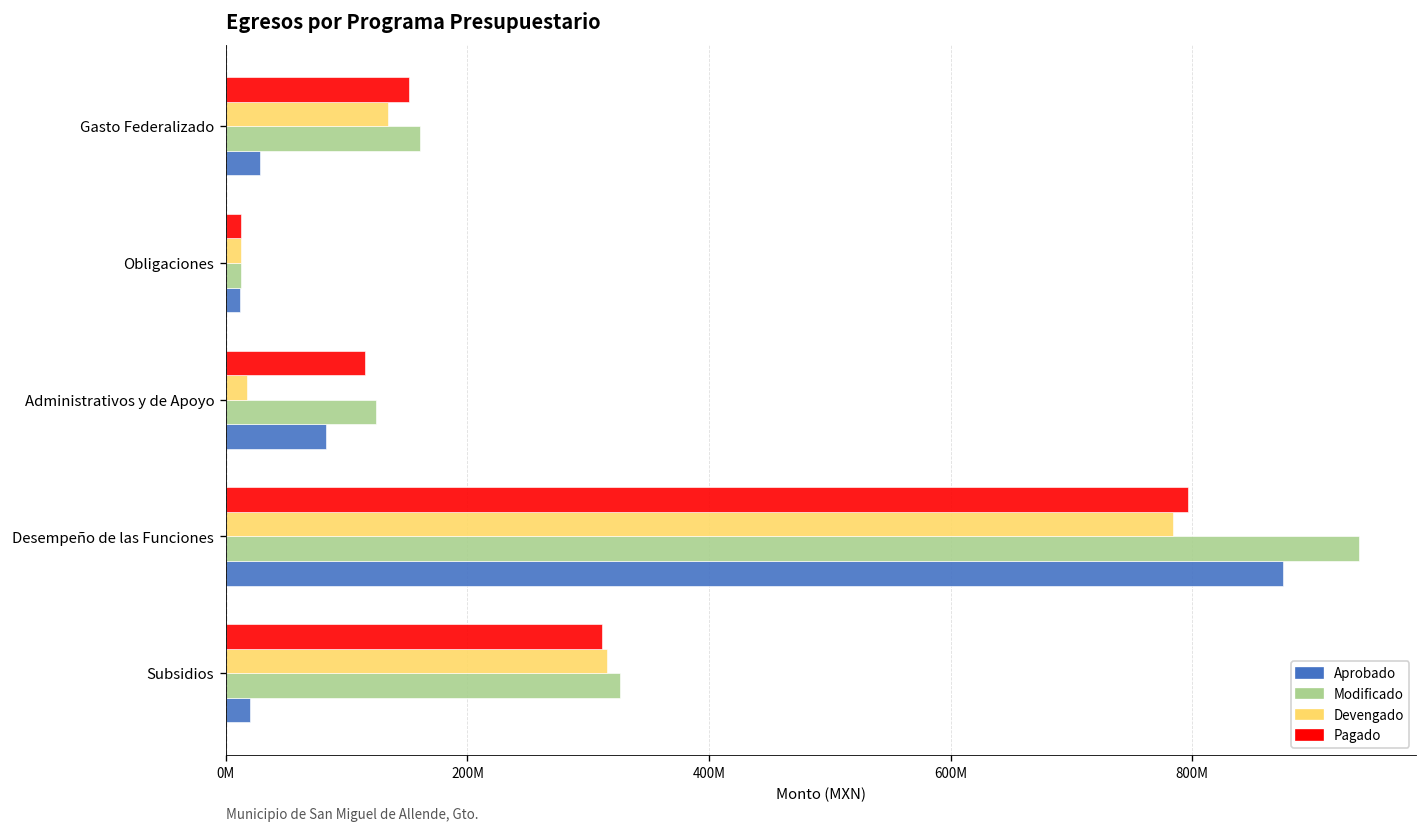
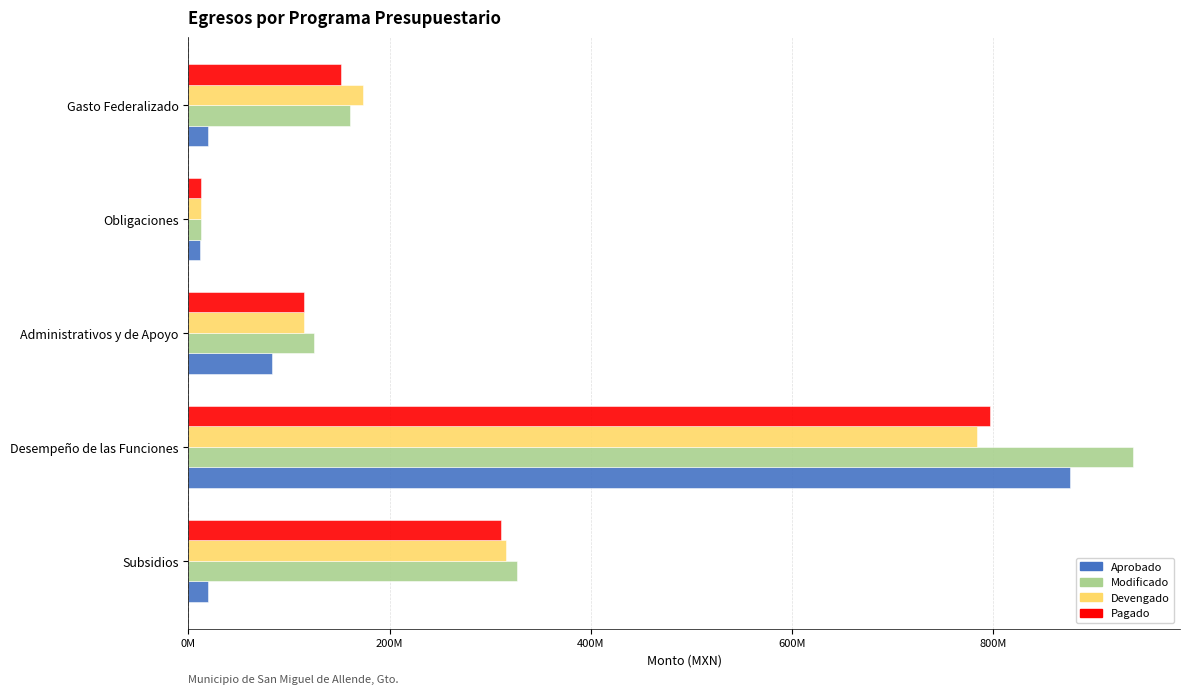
  {
    "Aprobado": {
-     "Gasto Federalizado": 28000000,
+     "Gasto Federalizado": 19000000,
      "Obligaciones": 12000000,
      "Administrativos y de Apoyo": 83000000,
      "Desempeño de las Funciones": 876000000,
      "Subsidios": 20000000
    },
    "Modificado": {
      "Gasto Federalizado": 160000000,
      "Obligaciones": 13000000,
      "Administrativos y de Apoyo": 125000000,
      "Desempeño de las Funciones": 938000000,
      "Subsidios": 326000000
    },
    "Devengado": {
-     "Gasto Federalizado": 134000000,
+     "Gasto Federalizado": 174000000,
      "Obligaciones": 13000000,
-     "Administrativos y de Apoyo": 18000000,
+     "Administrativos y de Apoyo": 115000000,
      "Desempeño de las Funciones": 784000000,
      "Subsidios": 316000000
    },
    "Pagado": {
      "Gasto Federalizado": 152000000,
      "Obligaciones": 13000000,
      "Administrativos y de Apoyo": 115000000,
      "Desempeño de las Funciones": 797000000,
      "Subsidios": 311000000
    }
  }
